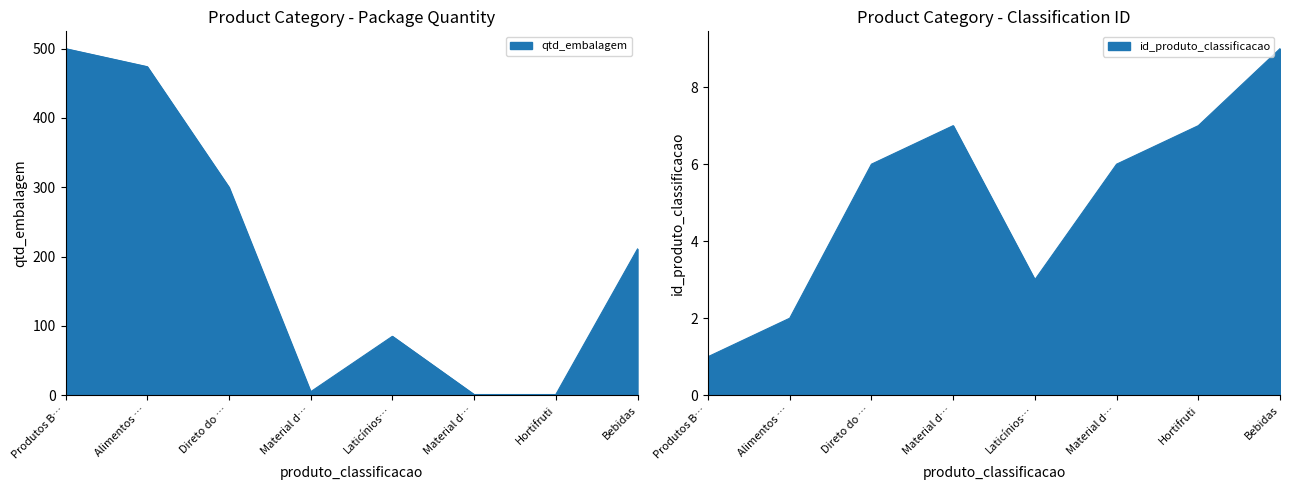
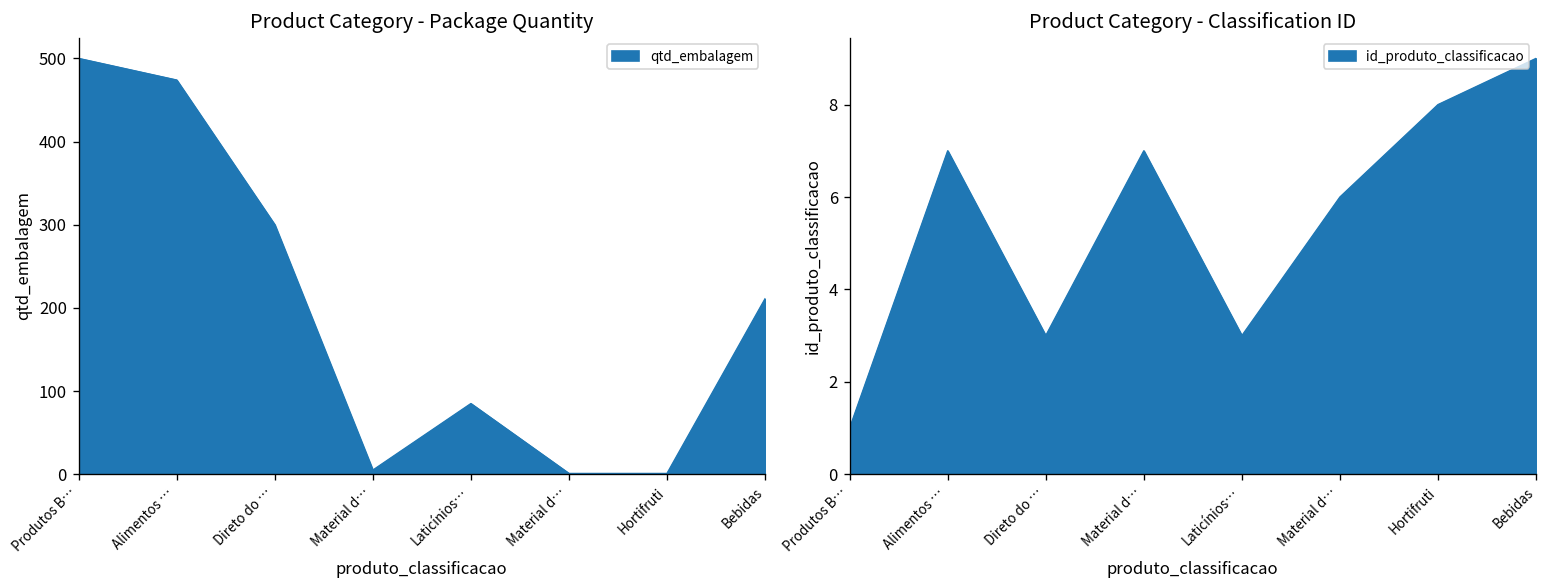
  {
    "Product Category - Package Quantity": {
      "Produtos B…": 500,
      "Alimentos …": 470,
      "Direto do …": 300,
      "Laticínios…": 90,
      "Hortifruti": 0,
      "Bebidas": 210
    },
    "Product Category - Classification ID": {
      "Produtos B…": 1,
-     "Alimentos …": 2,
-     "Direto do …": 6,
+     "Alimentos …": 7,
+     "Direto do …": 3,
      "Laticínios…": 3,
-     "Hortifruti": 7,
+     "Hortifruti": 8,
      "Bebidas": 9
    }
  }
